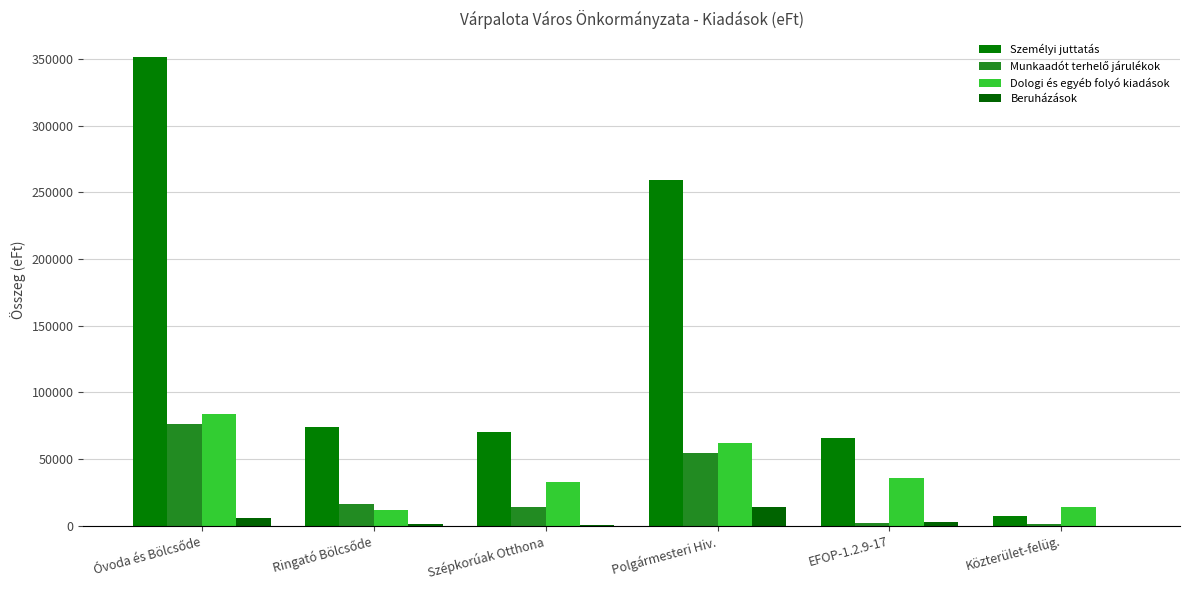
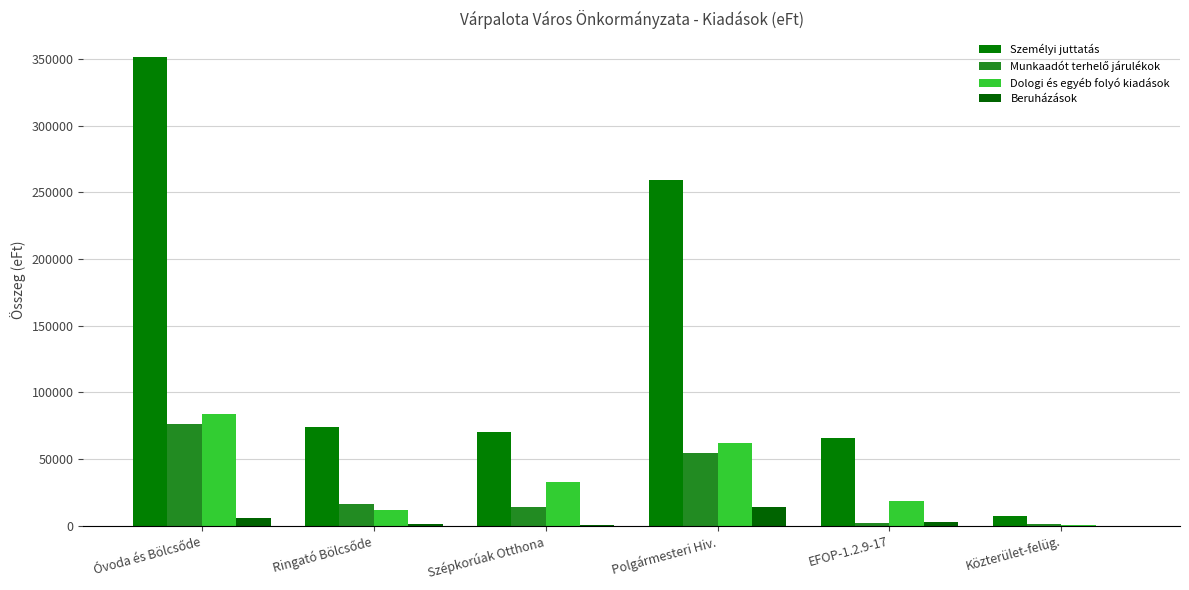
  {
    "Dologi és egyéb folyó kiadások": {
      "Óvoda és Bölcsőde": 84000,
      "Ringató Bölcsőde": 12000,
      "Szépkorúak Otthona": 33000,
      "Polgármesteri Hiv.": 62000,
-     "EFOP-1.2.9-17": 36000,
-     "Közterület-felüg.": 14000
+     "EFOP-1.2.9-17": 18000,
+     "Közterület-felüg.": 1000
    }
  }
